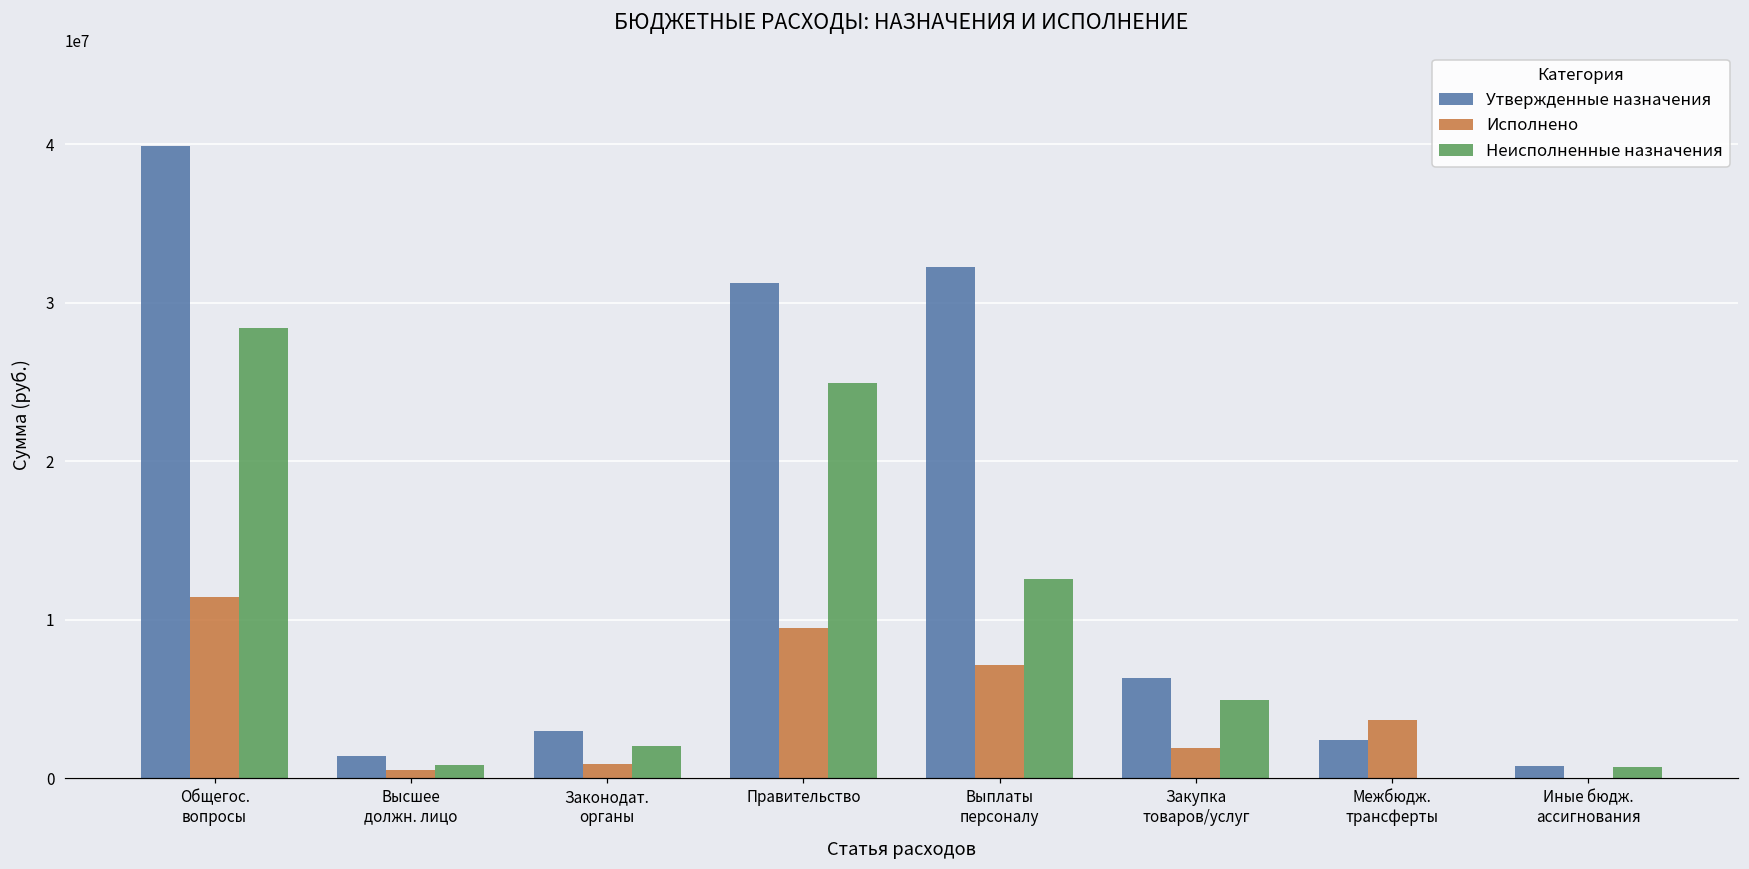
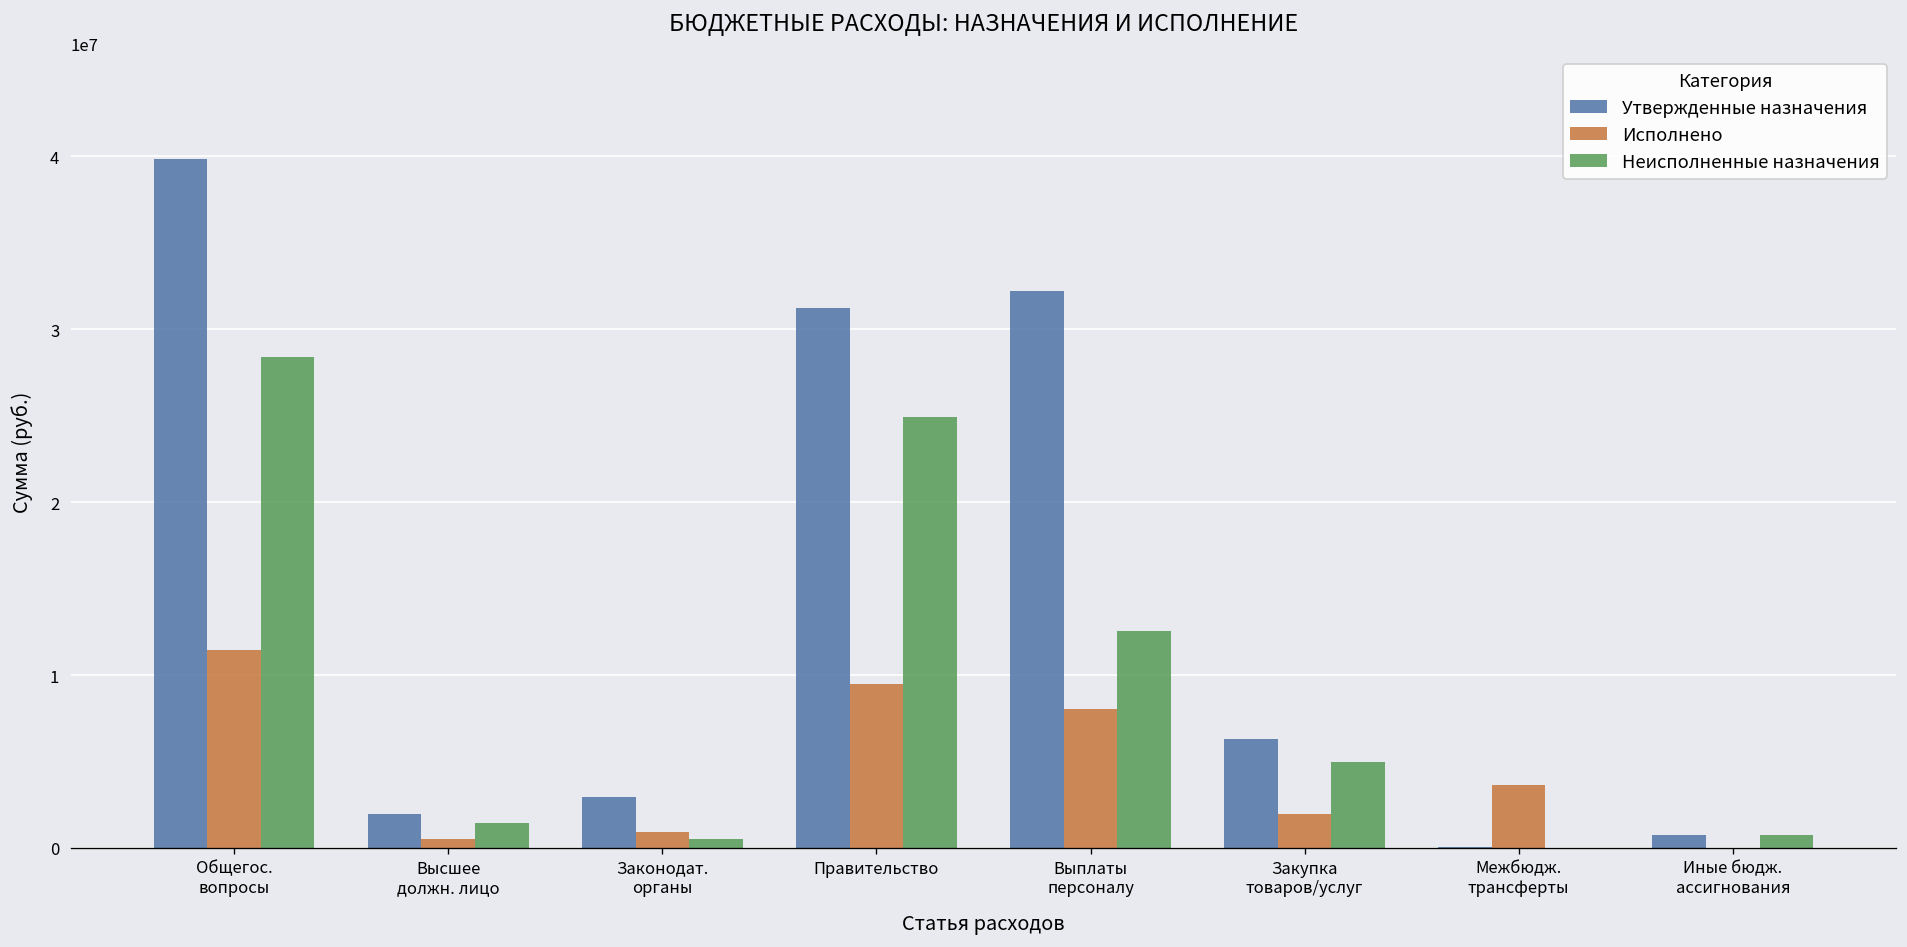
  {
    "Утвержденные назначения": {
      "Общегос. вопросы": 39900000,
-     "Высшее должн. лицо": 1400000,
+     "Высшее должн. лицо": 2000000,
      "Законодат. органы": 3000000,
      "Правительство": 31200000,
      "Выплаты персоналу": 32200000,
      "Закупка товаров/услуг": 6300000,
-     "Межбюдж. трансферты": 2400000,
+     "Межбюдж. трансферты": 100000,
      "Иные бюдж. ассигнования": 800000
    },
    "Исполнено": {
      "Общегос. вопросы": 11500000,
      "Высшее должн. лицо": 500000,
      "Законодат. органы": 900000,
      "Правительство": 9500000,
-     "Выплаты персоналу": 7100000,
+     "Выплаты персоналу": 8100000,
      "Закупка товаров/услуг": 1900000,
      "Межбюдж. трансферты": 3700000
    },
    "Неисполненные назначения": {
      "Общегос. вопросы": 28400000,
-     "Высшее должн. лицо": 900000,
-     "Законодат. органы": 2000000,
+     "Высшее должн. лицо": 1500000,
+     "Законодат. органы": 500000,
      "Правительство": 24900000,
      "Выплаты персоналу": 12600000,
      "Закупка товаров/услуг": 5000000,
      "Иные бюдж. ассигнования": 700000
    }
  }
